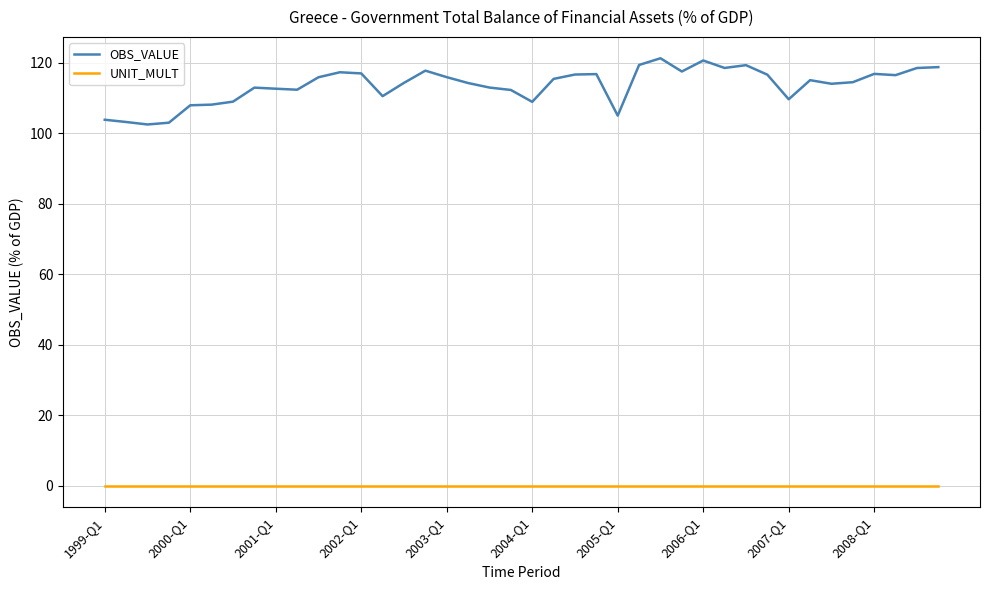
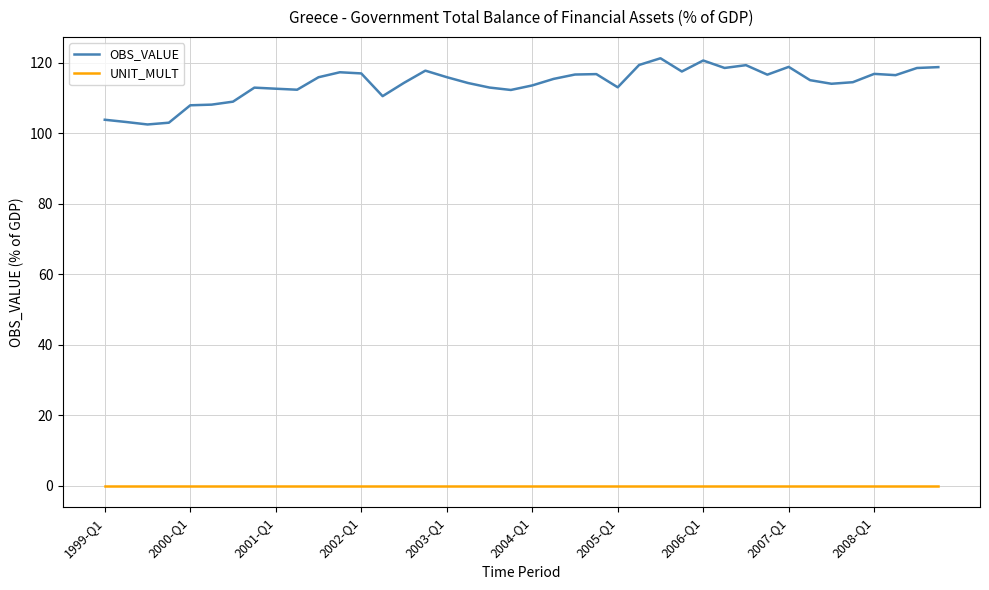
  {
    "OBS_VALUE": {
      "1999-Q1": 104,
      "2000-Q1": 108,
      "2001-Q1": 113,
      "2002-Q1": 117,
      "2003-Q1": 116,
-     "2004-Q1": 109,
-     "2005-Q1": 105,
+     "2004-Q1": 114,
+     "2005-Q1": 113,
      "2006-Q1": 121,
-     "2007-Q1": 110,
+     "2007-Q1": 119,
      "2008-Q1": 117
    },
    "UNIT_MULT": {
      "1999-Q1": 0,
      "2000-Q1": 0,
      "2001-Q1": 0,
      "2002-Q1": 0,
      "2003-Q1": 0,
      "2004-Q1": 0,
      "2005-Q1": 0,
      "2006-Q1": 0,
      "2007-Q1": 0,
      "2008-Q1": 0
    }
  }
